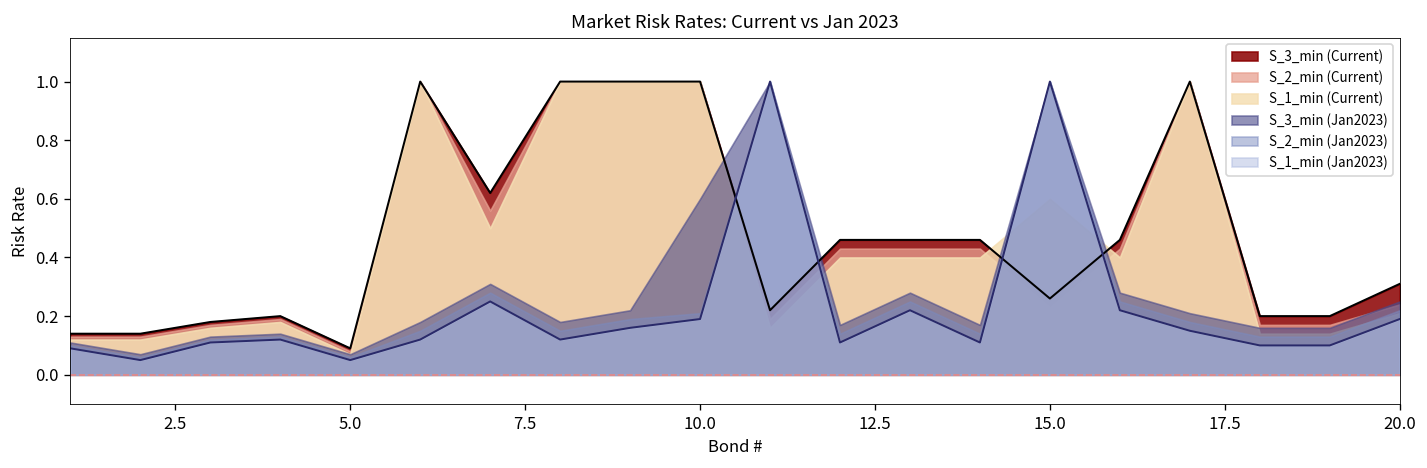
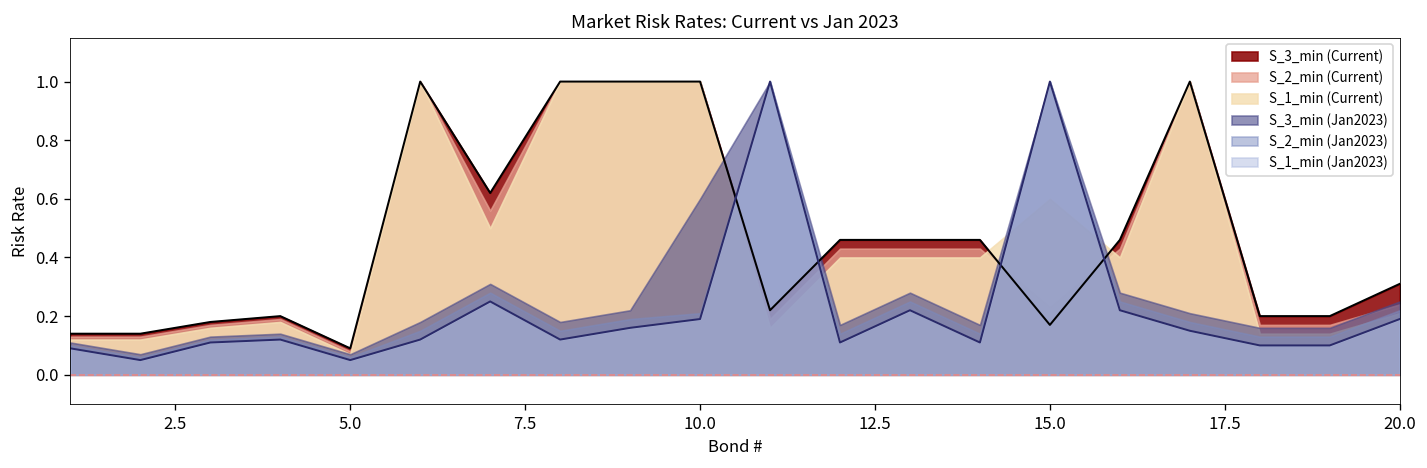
  {
    "S_3_min (Current)": {
-     "15.0": 0.26,
+     "15.0": 0.17,
      "20.0": 0.31
    },
    "S_2_min (Current)": {
      "15.0": 0.23
    },
    "S_1_min (Current)": {
      "15.0": 0.60
    },
    "S_3_min (Jan2023)": {
      "10.0": 0.60
    },
    "S_2_min (Jan2023)": {
      "10.0": 0.21
    },
    "S_1_min (Jan2023)": {
      "10.0": 0.19,
      "20.0": 0.19
    }
  }
